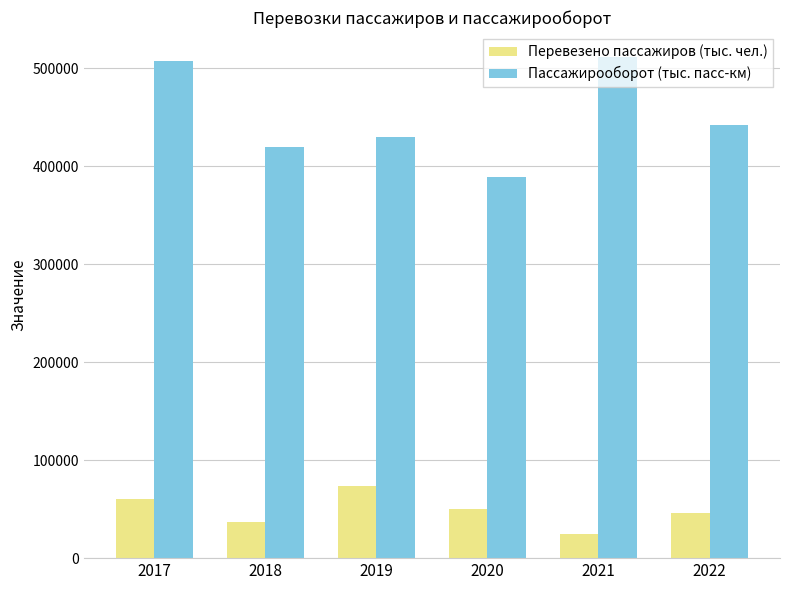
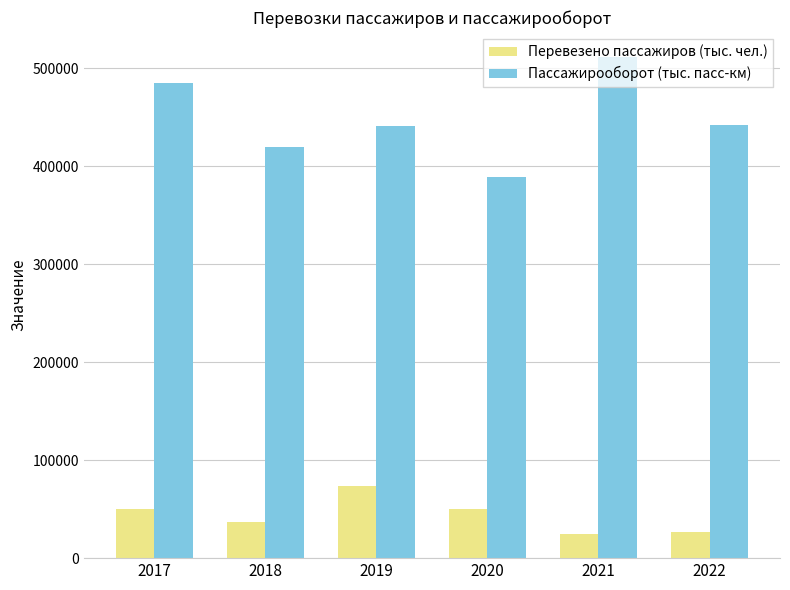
  {
    "Перевезено пассажиров (тыс. чел.)": {
-     "2017": 60000,
+     "2017": 50000,
      "2018": 40000,
      "2019": 70000,
      "2020": 50000,
      "2021": 20000,
-     "2022": 50000
+     "2022": 30000
    },
    "Пассажирооборот (тыс. пасс-км)": {
-     "2017": 510000,
+     "2017": 490000,
      "2018": 420000,
-     "2019": 430000,
+     "2019": 440000,
      "2020": 390000,
      "2022": 440000
    }
  }
